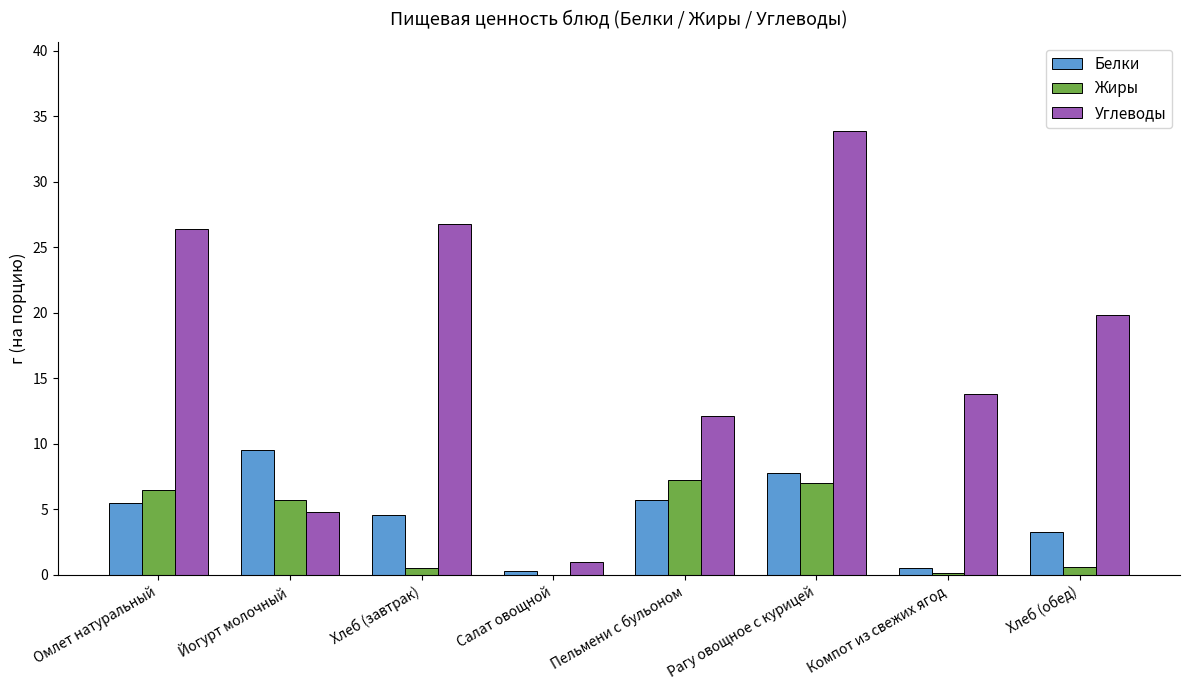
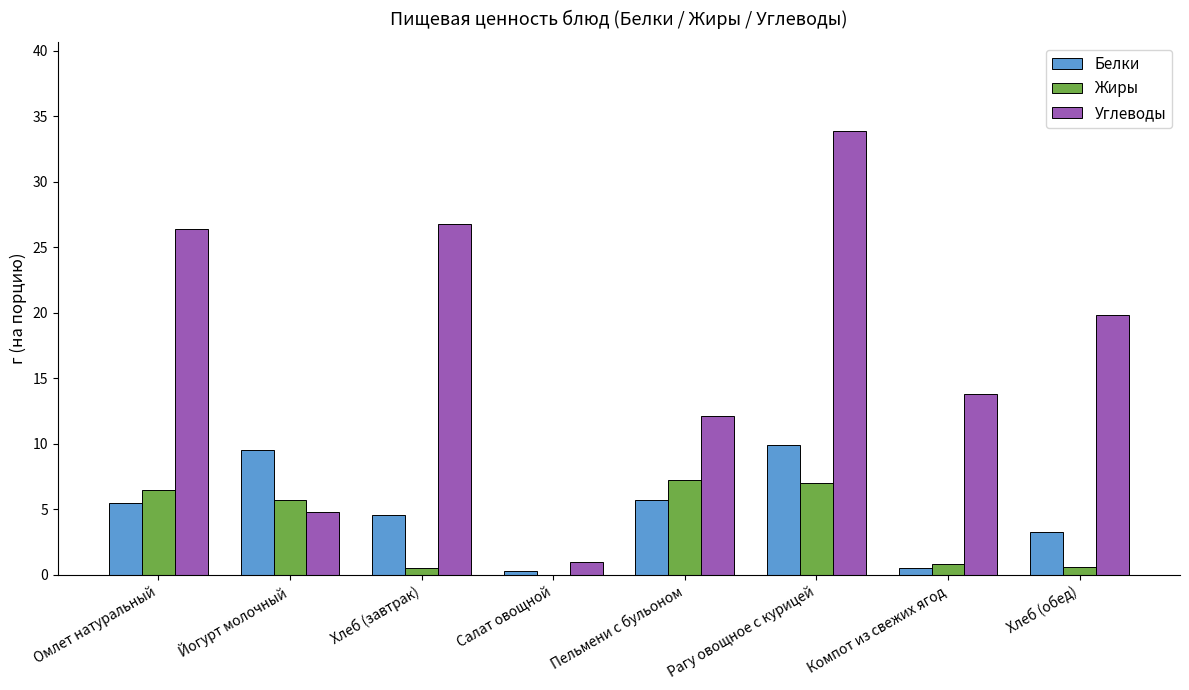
  {
    "Белки": {
      "Омлет натуральный": 5.5,
      "Йогурт молочный": 9.5,
      "Хлеб (завтрак)": 4.6,
      "Салат овощной": 0.3,
      "Пельмени с бульоном": 5.7,
-     "Рагу овощное с курицей": 7.8,
+     "Рагу овощное с курицей": 9.9,
      "Компот из свежих ягод": 0.5,
      "Хлеб (обед)": 3.3
    },
    "Жиры": {
      "Омлет натуральный": 6.5,
      "Йогурт молочный": 5.7,
      "Хлеб (завтрак)": 0.5,
      "Салат овощной": 0.0,
      "Пельмени с бульоном": 7.2,
      "Рагу овощное с курицей": 7.0,
-     "Компот из свежих ягод": 0.1,
+     "Компот из свежих ягод": 0.8,
      "Хлеб (обед)": 0.6
    },
    "Углеводы": {
      "Омлет натуральный": 26.4,
      "Йогурт молочный": 4.8,
      "Хлеб (завтрак)": 26.8,
      "Салат овощной": 1.0,
      "Пельмени с бульоном": 12.1,
      "Рагу овощное с курицей": 33.9,
      "Компот из свежих ягод": 13.8,
      "Хлеб (обед)": 19.8
    }
  }
